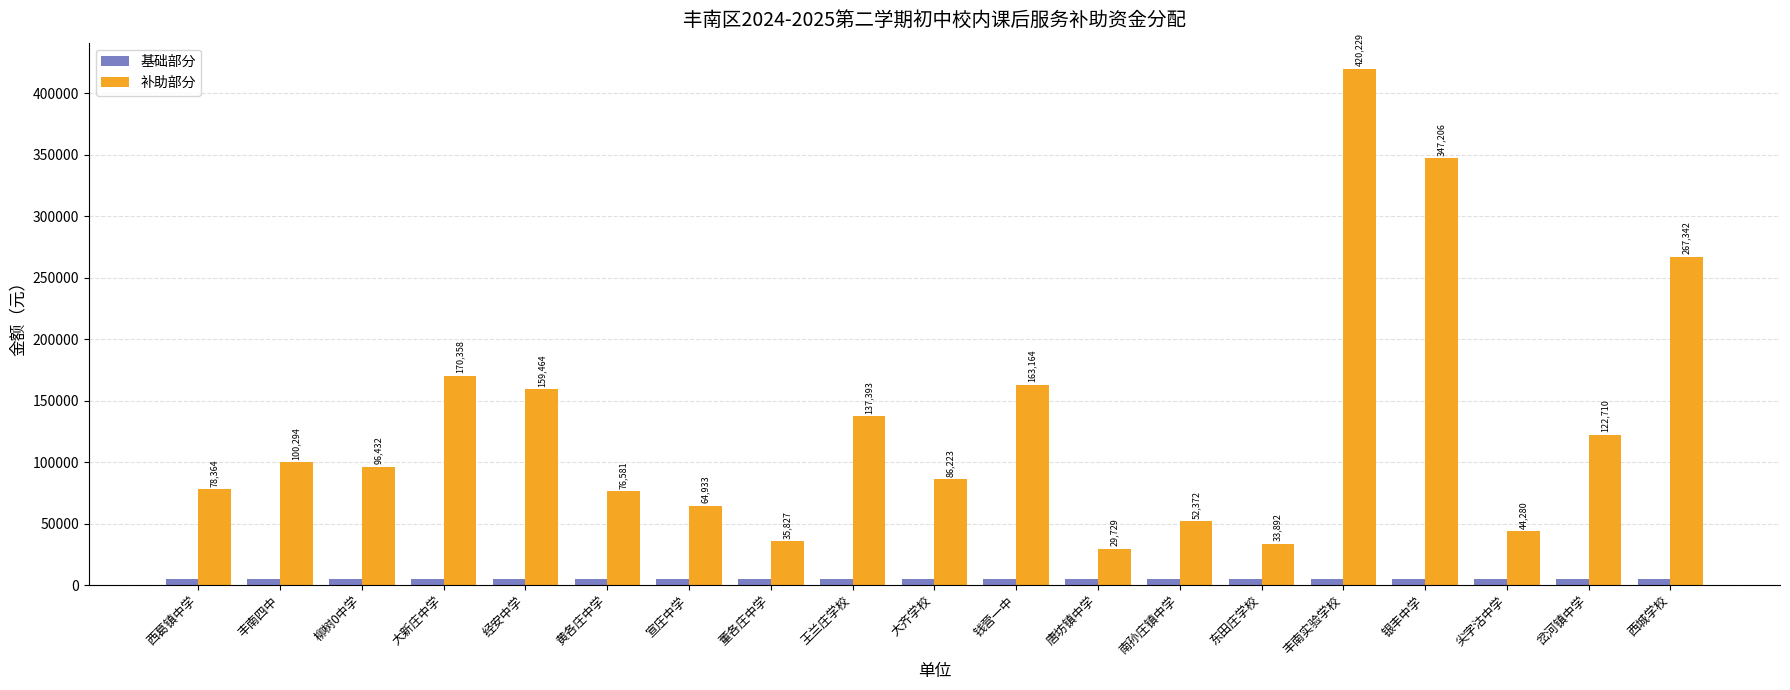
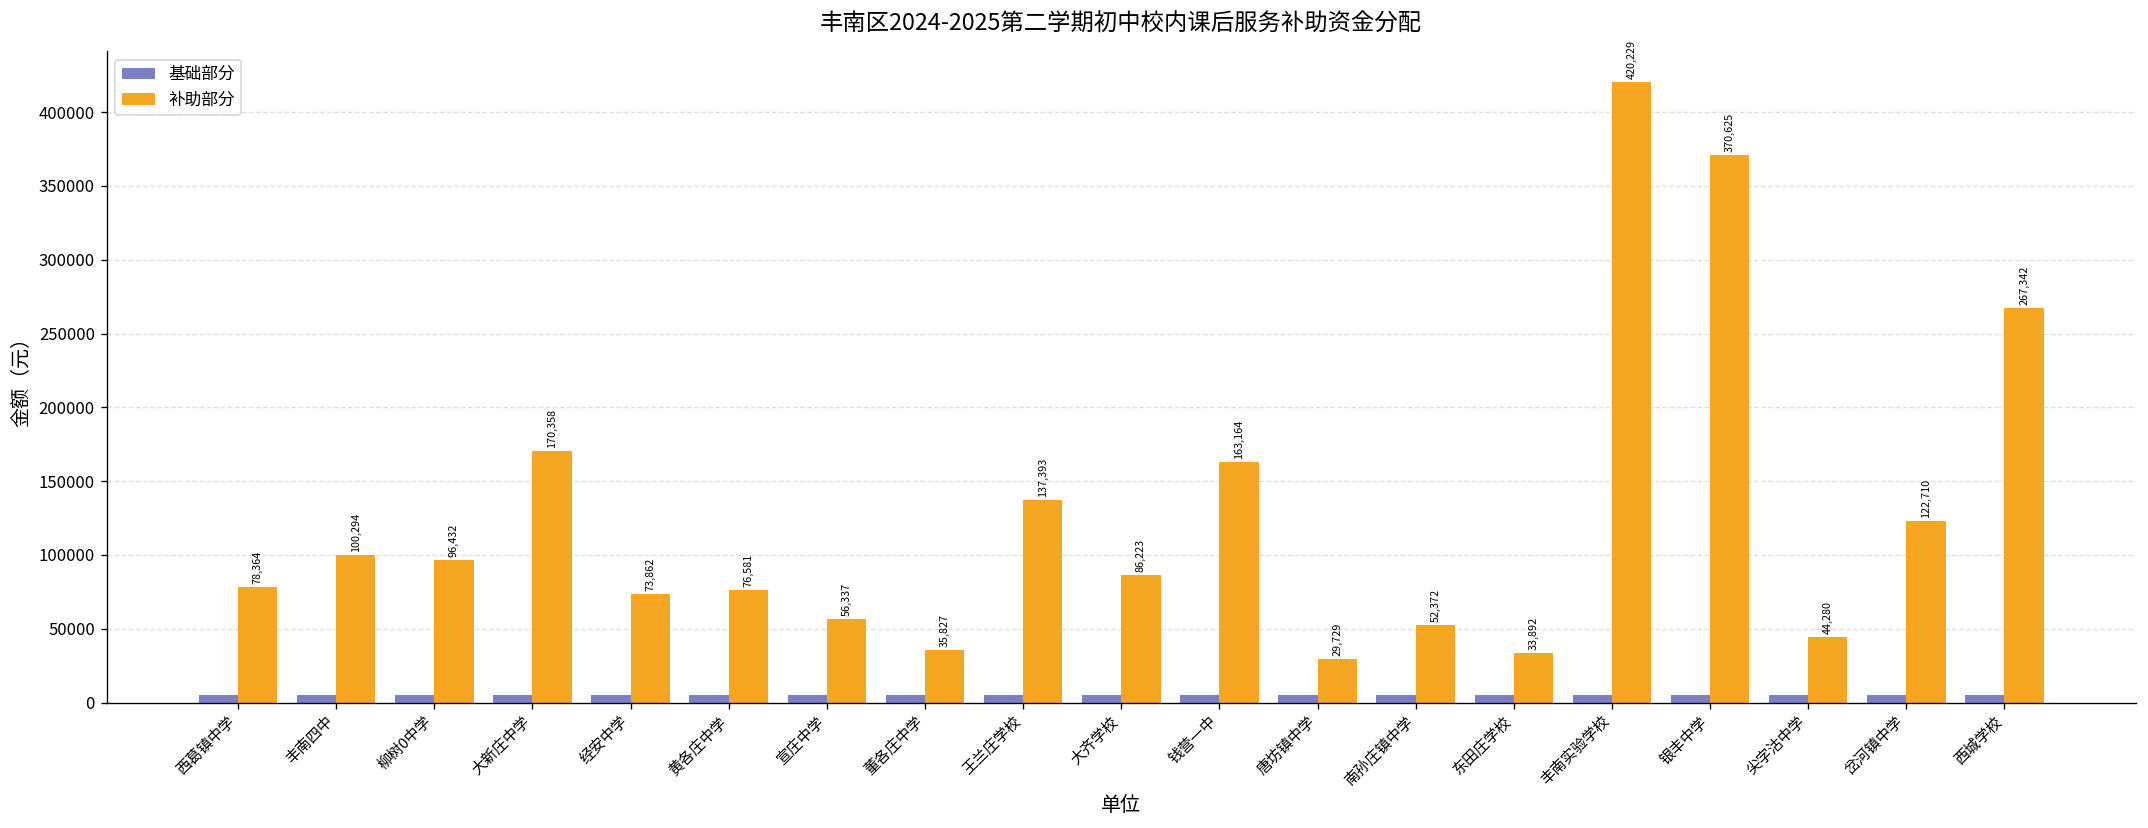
  {
    "基础部分": {
      "西葛镇中学": "5000",
      "丰南四中": "5000",
      "柳树0中学": "5000",
      "大新庄中学": "5000",
      "经安中学": "5000",
      "黄各庄中学": "5000",
      "宣庄中学": "5000",
      "董各庄中学": "5000",
      "王兰庄学校": "5000",
      "大齐学校": "5000",
      "钱营一中": "5000",
      "唐坊镇中学": "5000",
      "南孙庄镇中学": "5000",
      "东田庄学校": "5000",
      "丰南实验学校": "5000",
      "银丰中学": "5000",
      "尖字沽中学": "5000",
      "岔河镇中学": "5000",
      "西城学校": "5000"
    },
    "补助部分": {
      "西葛镇中学": "78,364",
      "丰南四中": "100,294",
      "柳树0中学": "96,432",
      "大新庄中学": "170,358",
-     "经安中学": "159,464",
+     "经安中学": "73,862",
      "黄各庄中学": "76,581",
-     "宣庄中学": "64,933",
+     "宣庄中学": "56,337",
      "董各庄中学": "35,827",
      "王兰庄学校": "137,393",
      "大齐学校": "86,223",
      "钱营一中": "163,164",
      "唐坊镇中学": "29,729",
      "南孙庄镇中学": "52,372",
      "东田庄学校": "33,892",
      "丰南实验学校": "420,229",
-     "银丰中学": "347,206",
+     "银丰中学": "370,625",
      "尖字沽中学": "44,280",
      "岔河镇中学": "122,710",
      "西城学校": "267,342"
    }
  }
